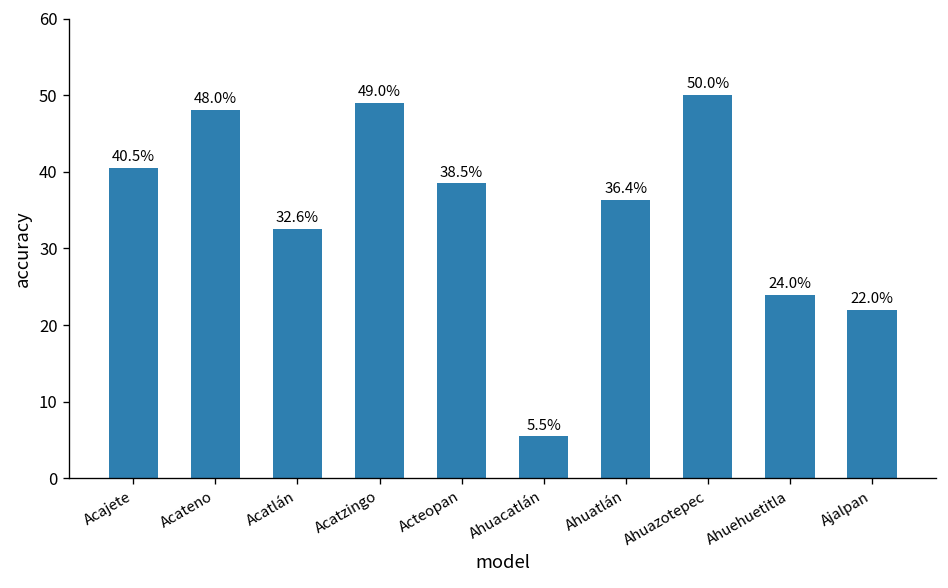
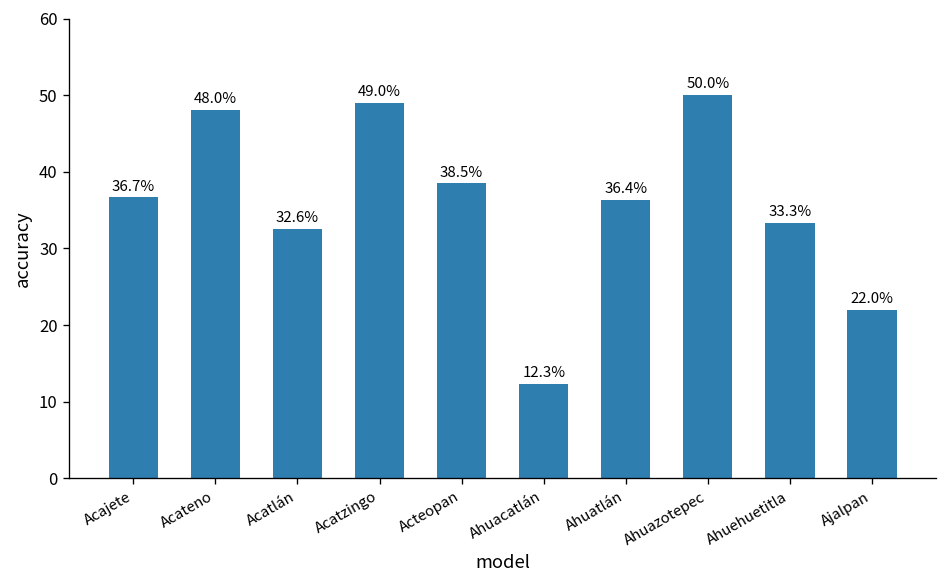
  {
-   "Acajete": "40.5%",
+   "Acajete": "36.7%",
    "Acateno": "48.0%",
    "Acatlán": "32.6%",
    "Acatzingo": "49.0%",
    "Acteopan": "38.5%",
-   "Ahuacatlán": "5.5%",
+   "Ahuacatlán": "12.3%",
    "Ahuatlán": "36.4%",
    "Ahuazotepec": "50.0%",
-   "Ahuehuetitla": "24.0%",
+   "Ahuehuetitla": "33.3%",
    "Ajalpan": "22.0%"
  }
